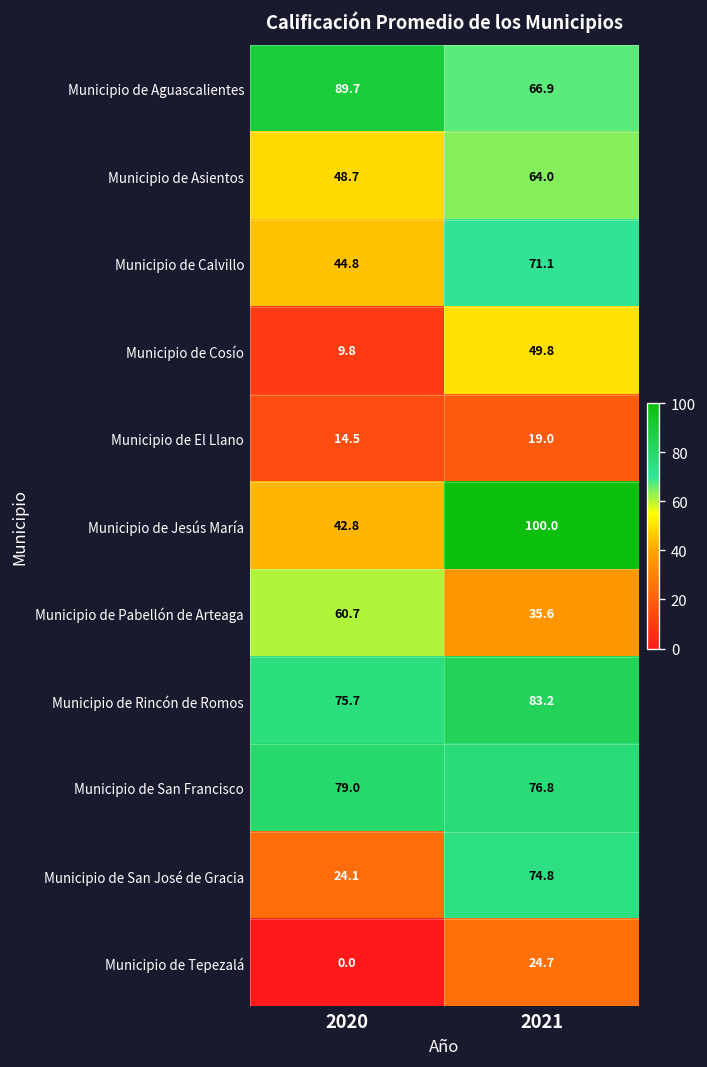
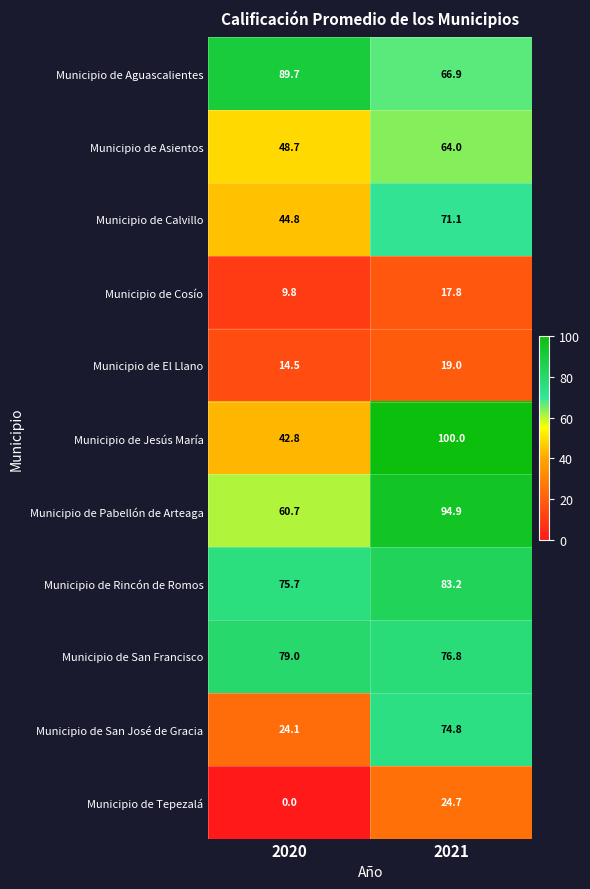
  {
    "Municipio de Aguascalientes": {
      "2020": 89.7,
      "2021": 66.9
    },
    "Municipio de Asientos": {
      "2020": 48.7,
      "2021": 64.0
    },
    "Municipio de Calvillo": {
      "2020": 44.8,
      "2021": 71.1
    },
    "Municipio de Cosío": {
      "2020": 9.8,
-     "2021": 49.8
+     "2021": 17.8
    },
    "Municipio de El Llano": {
      "2020": 14.5,
      "2021": 19.0
    },
    "Municipio de Jesús María": {
      "2020": 42.8,
      "2021": 100.0
    },
    "Municipio de Pabellón de Arteaga": {
      "2020": 60.7,
-     "2021": 35.6
+     "2021": 94.9
    },
    "Municipio de Rincón de Romos": {
      "2020": 75.7,
      "2021": 83.2
    },
    "Municipio de San Francisco": {
      "2020": 79.0,
      "2021": 76.8
    },
    "Municipio de San José de Gracia": {
      "2020": 24.1,
      "2021": 74.8
    },
    "Municipio de Tepezalá": {
      "2020": 0.0,
      "2021": 24.7
    }
  }
